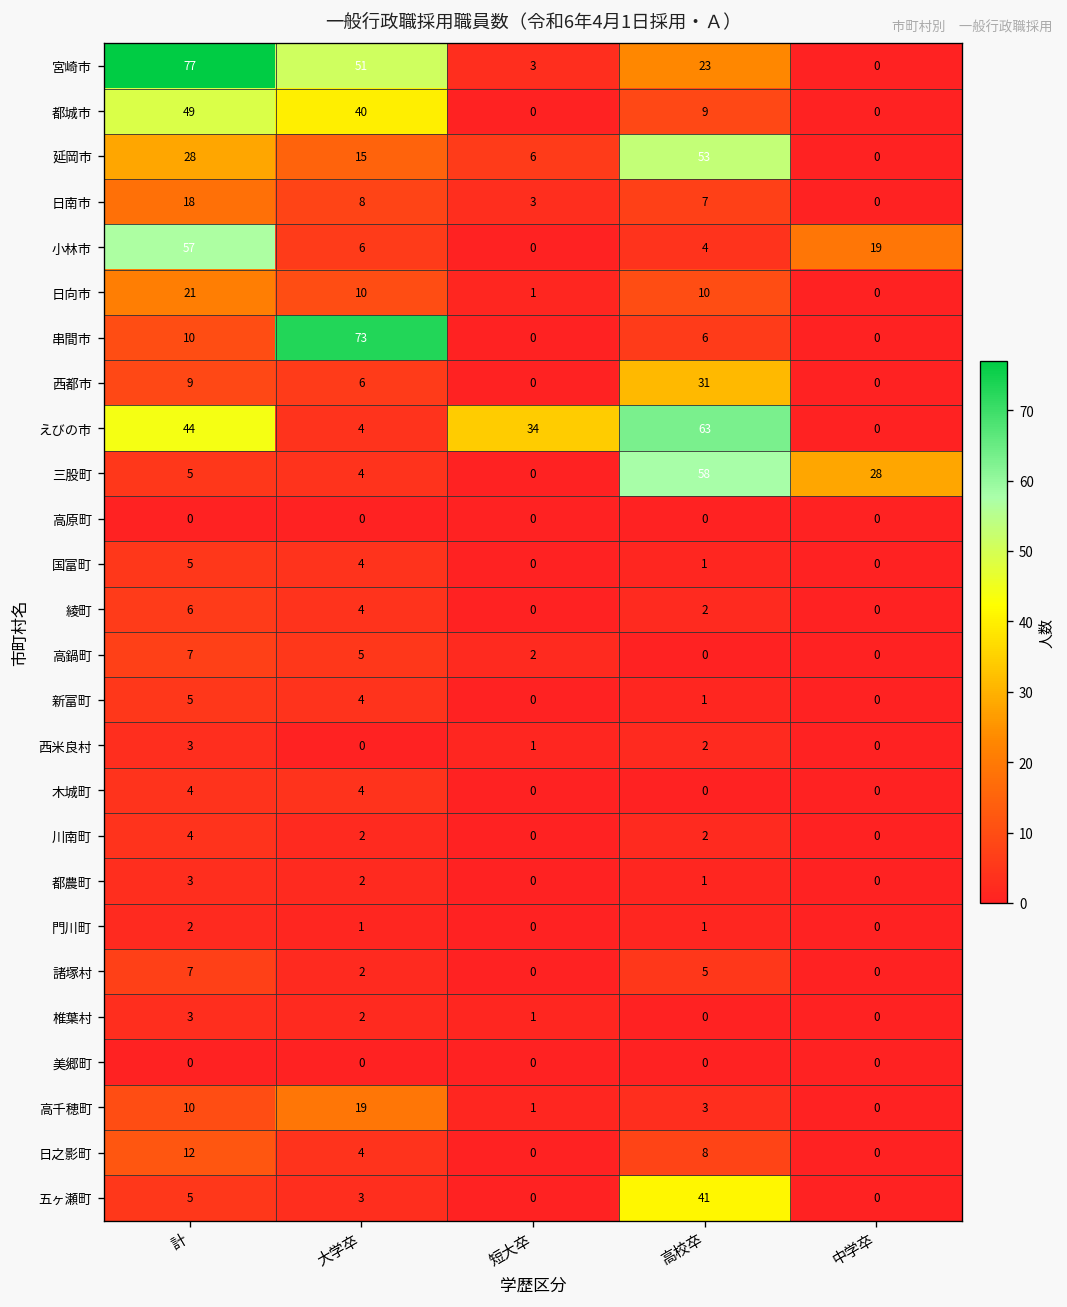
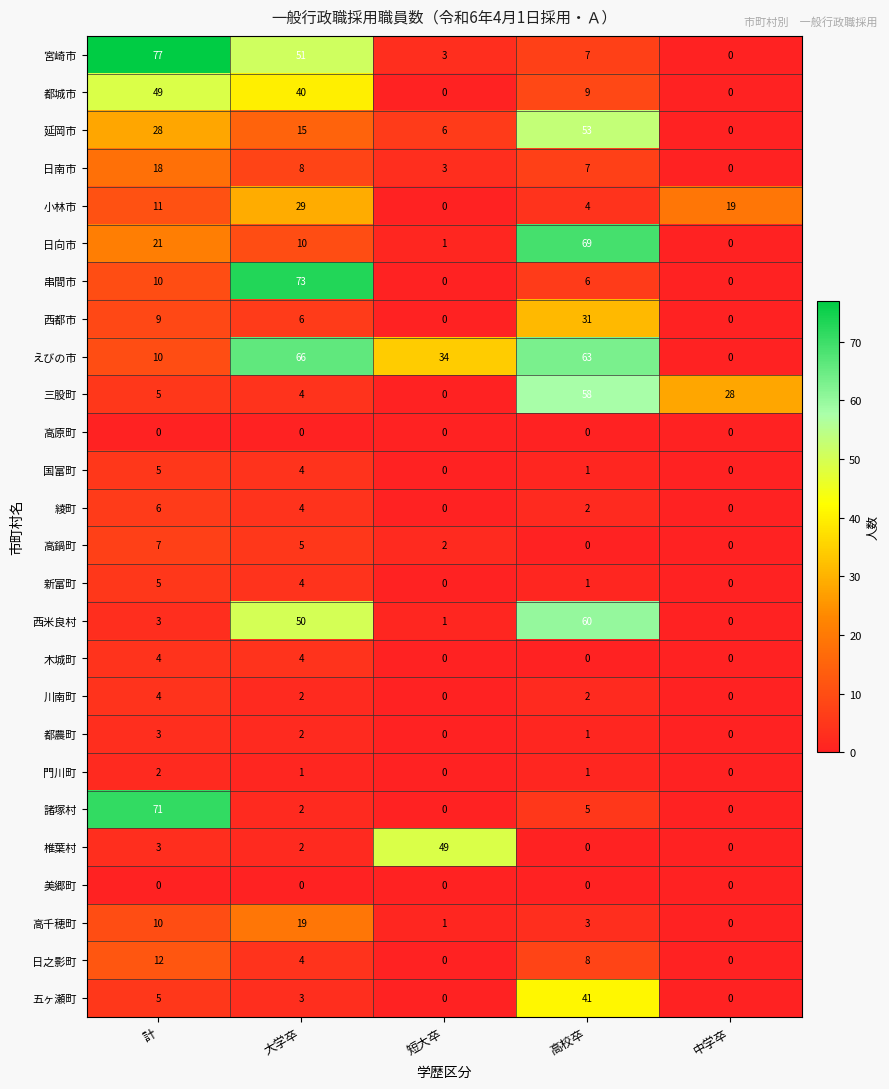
  {
    "宮崎市": {
      "計": 77,
      "大学卒": 51,
      "短大卒": 3,
-     "高校卒": 23,
+     "高校卒": 7,
      "中学卒": 0
    },
    "都城市": {
      "計": 49,
      "大学卒": 40,
      "短大卒": 0,
      "高校卒": 9,
      "中学卒": 0
    },
    "延岡市": {
      "計": 28,
      "大学卒": 15,
      "短大卒": 6,
      "高校卒": 53,
      "中学卒": 0
    },
    "日南市": {
      "計": 18,
      "大学卒": 8,
      "短大卒": 3,
      "高校卒": 7,
      "中学卒": 0
    },
    "小林市": {
-     "計": 57,
-     "大学卒": 6,
+     "計": 11,
+     "大学卒": 29,
      "短大卒": 0,
      "高校卒": 4,
      "中学卒": 19
    },
    "日向市": {
      "計": 21,
      "大学卒": 10,
      "短大卒": 1,
-     "高校卒": 10,
+     "高校卒": 69,
      "中学卒": 0
    },
    "串間市": {
      "計": 10,
      "大学卒": 73,
      "短大卒": 0,
      "高校卒": 6,
      "中学卒": 0
    },
    "西都市": {
      "計": 9,
      "大学卒": 6,
      "短大卒": 0,
      "高校卒": 31,
      "中学卒": 0
    },
    "えびの市": {
-     "計": 44,
-     "大学卒": 4,
+     "計": 10,
+     "大学卒": 66,
      "短大卒": 34,
      "高校卒": 63,
      "中学卒": 0
    },
    "三股町": {
      "計": 5,
      "大学卒": 4,
      "短大卒": 0,
      "高校卒": 58,
      "中学卒": 28
    },
    "高原町": {
      "計": 0,
      "大学卒": 0,
      "短大卒": 0,
      "高校卒": 0,
      "中学卒": 0
    },
    "国富町": {
      "計": 5,
      "大学卒": 4,
      "短大卒": 0,
      "高校卒": 1,
      "中学卒": 0
    },
    "綾町": {
      "計": 6,
      "大学卒": 4,
      "短大卒": 0,
      "高校卒": 2,
      "中学卒": 0
    },
    "高鍋町": {
      "計": 7,
      "大学卒": 5,
      "短大卒": 2,
      "高校卒": 0,
      "中学卒": 0
    },
    "新富町": {
      "計": 5,
      "大学卒": 4,
      "短大卒": 0,
      "高校卒": 1,
      "中学卒": 0
    },
    "西米良村": {
      "計": 3,
-     "大学卒": 0,
+     "大学卒": 50,
      "短大卒": 1,
-     "高校卒": 2,
+     "高校卒": 60,
      "中学卒": 0
    },
    "木城町": {
      "計": 4,
      "大学卒": 4,
      "短大卒": 0,
      "高校卒": 0,
      "中学卒": 0
    },
    "川南町": {
      "計": 4,
      "大学卒": 2,
      "短大卒": 0,
      "高校卒": 2,
      "中学卒": 0
    },
    "都農町": {
      "計": 3,
      "大学卒": 2,
      "短大卒": 0,
      "高校卒": 1,
      "中学卒": 0
    },
    "門川町": {
      "計": 2,
      "大学卒": 1,
      "短大卒": 0,
      "高校卒": 1,
      "中学卒": 0
    },
    "諸塚村": {
-     "計": 7,
+     "計": 71,
      "大学卒": 2,
      "短大卒": 0,
      "高校卒": 5,
      "中学卒": 0
    },
    "椎葉村": {
      "計": 3,
      "大学卒": 2,
-     "短大卒": 1,
+     "短大卒": 49,
      "高校卒": 0,
      "中学卒": 0
    },
    "美郷町": {
      "計": 0,
      "大学卒": 0,
      "短大卒": 0,
      "高校卒": 0,
      "中学卒": 0
    },
    "高千穂町": {
      "計": 10,
      "大学卒": 19,
      "短大卒": 1,
      "高校卒": 3,
      "中学卒": 0
    },
    "日之影町": {
      "計": 12,
      "大学卒": 4,
      "短大卒": 0,
      "高校卒": 8,
      "中学卒": 0
    },
    "五ヶ瀬町": {
      "計": 5,
      "大学卒": 3,
      "短大卒": 0,
      "高校卒": 41,
      "中学卒": 0
    }
  }
